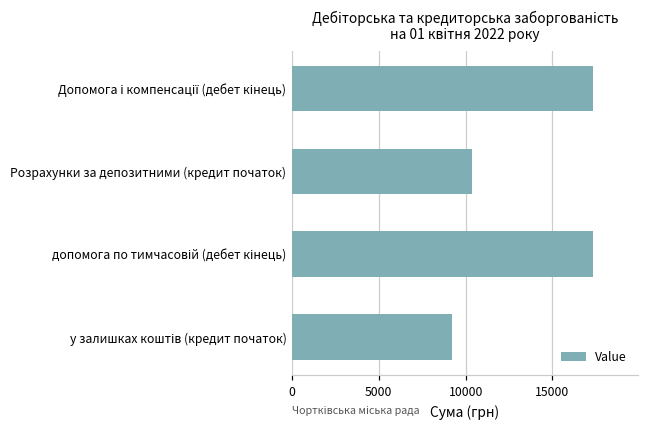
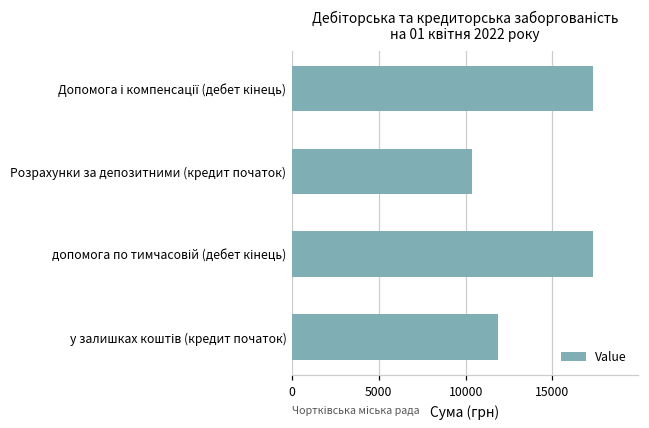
  {
    "Допомога і компенсації (дебет кінець)": 17300,
    "Розрахунки за депозитними (кредит початок)": 10400,
    "допомога по тимчасовій (дебет кінець)": 17300,
-   "у залишках коштів (кредит початок)": 9200
+   "у залишках коштів (кредит початок)": 11900
  }
